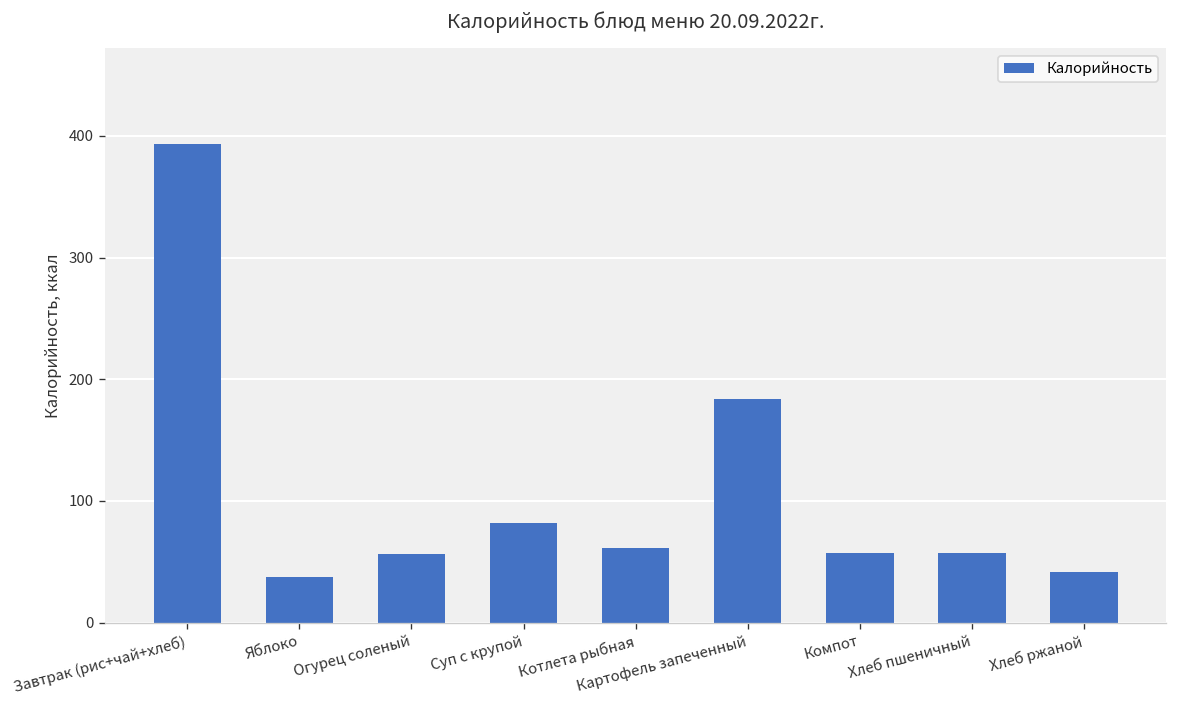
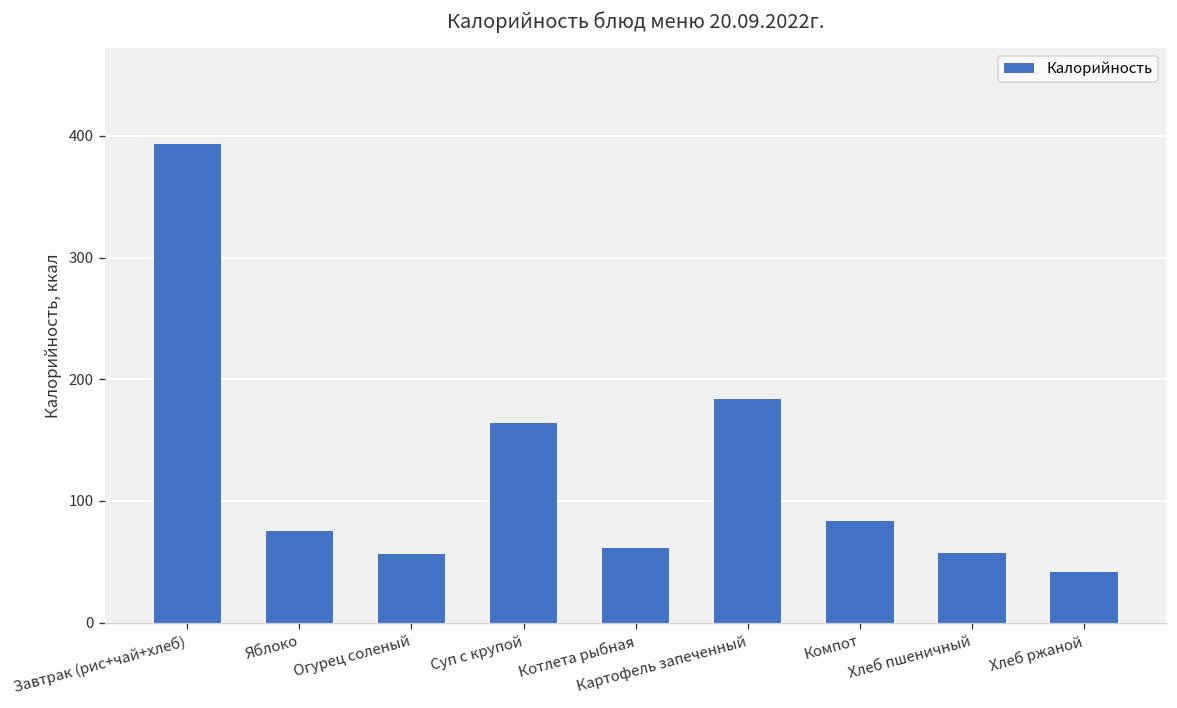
  {
    "Завтрак (рис+чай+хлеб)": 393,
-   "Яблоко": 38,
+   "Яблоко": 75,
    "Огурец соленый": 56,
-   "Суп с крупой": 82,
+   "Суп с крупой": 164,
    "Котлета рыбная": 62,
    "Картофель запеченный": 184,
-   "Компот": 57,
+   "Компот": 83,
    "Хлеб пшеничный": 58,
    "Хлеб ржаной": 41
  }
